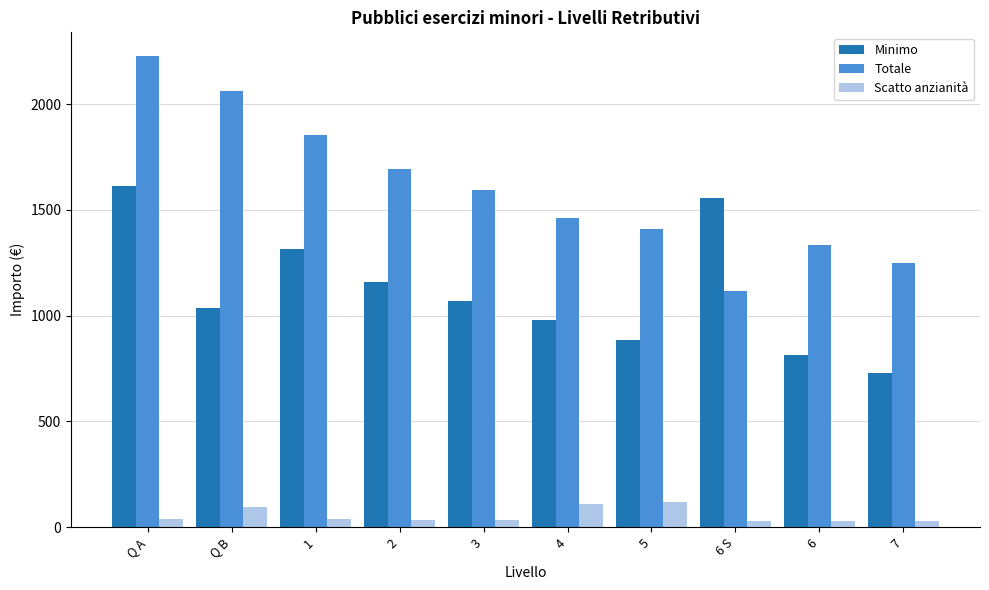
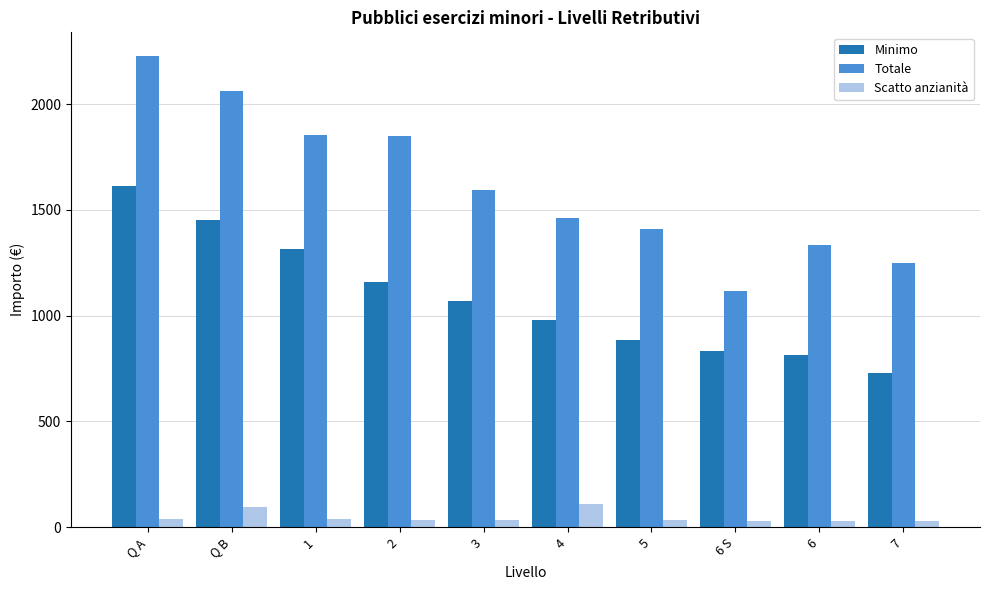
  {
    "Minimo": {
      "Q A": 1610,
-     "Q B": 1040,
+     "Q B": 1450,
      "1": 1320,
      "2": 1160,
      "3": 1070,
      "4": 980,
      "5": 890,
-     "6 S": 1560,
+     "6 S": 830,
      "6": 810,
      "7": 730
    },
    "Totale": {
      "Q A": 2230,
      "Q B": 2060,
      "1": 1850,
-     "2": 1690,
+     "2": 1850,
      "3": 1590,
      "4": 1460,
      "5": 1410,
      "6 S": 1120,
      "6": 1330,
      "7": 1250
    },
    "Scatto anzianità": {
      "Q A": 40,
      "Q B": 90,
      "1": 40,
      "2": 40,
      "3": 30,
      "4": 110,
-     "5": 120,
+     "5": 30,
      "6 S": 30,
      "6": 30,
      "7": 30
    }
  }
